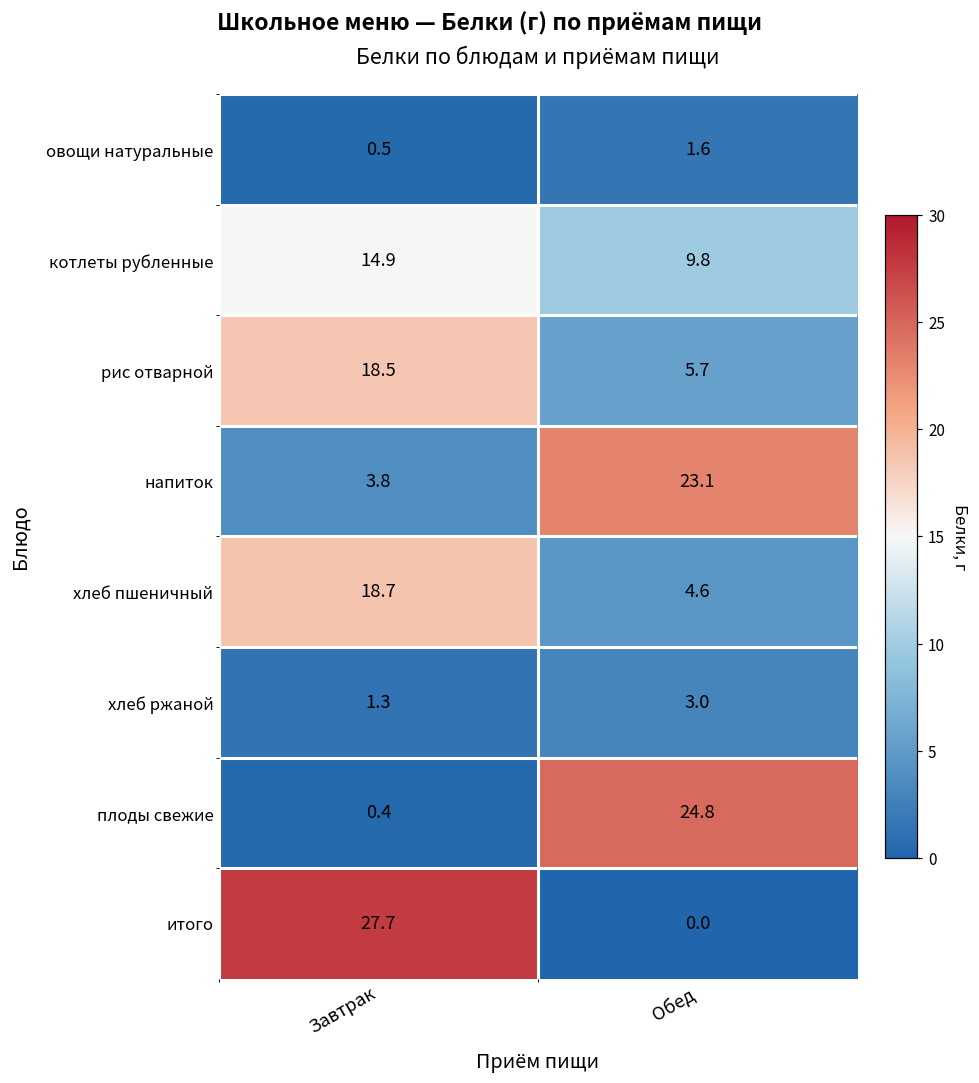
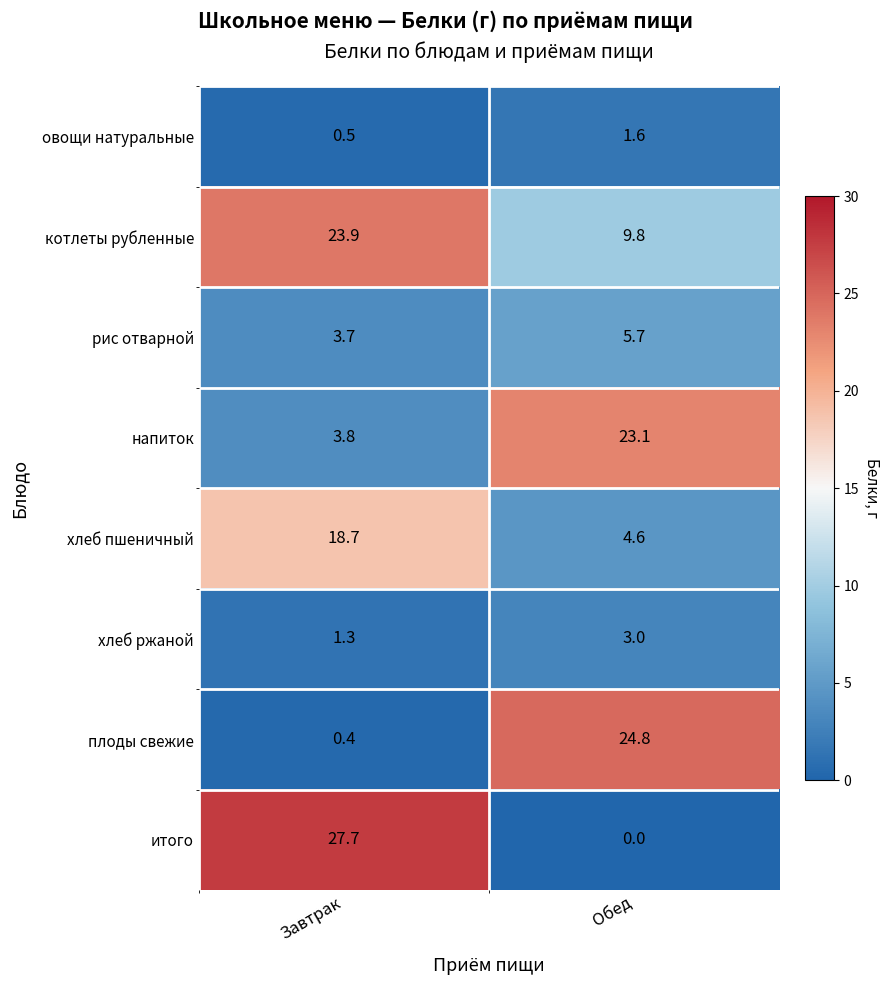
  {
    "овощи натуральные": {
      "Завтрак": 0.5,
      "Обед": 1.6
    },
    "котлеты рубленные": {
-     "Завтрак": 14.9,
+     "Завтрак": 23.9,
      "Обед": 9.8
    },
    "рис отварной": {
-     "Завтрак": 18.5,
+     "Завтрак": 3.7,
      "Обед": 5.7
    },
    "напиток": {
      "Завтрак": 3.8,
      "Обед": 23.1
    },
    "хлеб пшеничный": {
      "Завтрак": 18.7,
      "Обед": 4.6
    },
    "хлеб ржаной": {
      "Завтрак": 1.3,
      "Обед": 3.0
    },
    "плоды свежие": {
      "Завтрак": 0.4,
      "Обед": 24.8
    },
    "итого": {
      "Завтрак": 27.7,
      "Обед": 0.0
    }
  }
